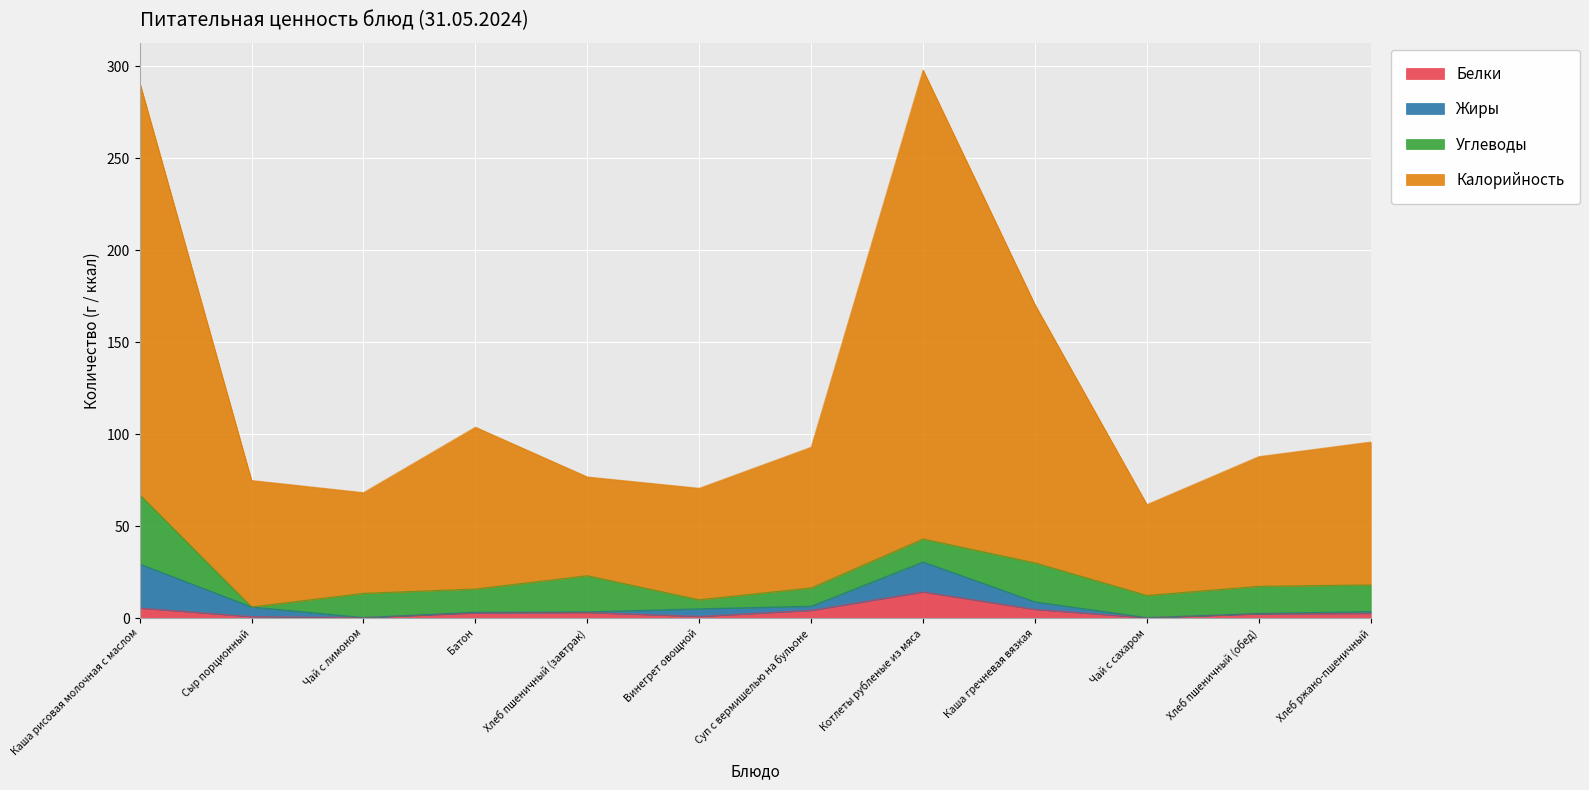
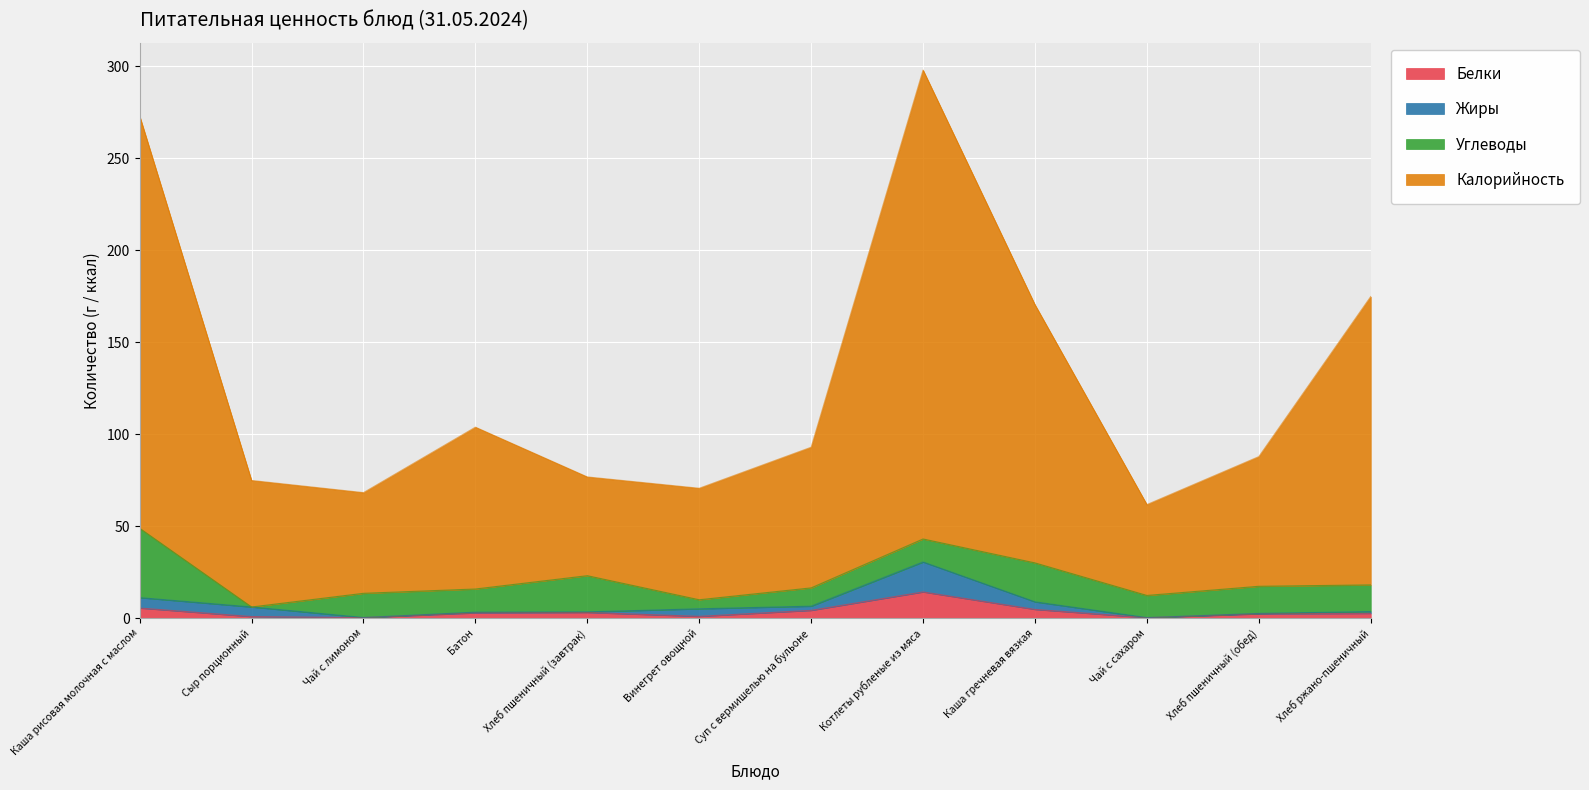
  {
    "Белки": {
      "Каша рисовая молочная с маслом": 5,
      "Сыр порционный": 1,
      "Винегрет овощной": 1,
      "Суп с вермишелью на бульоне": 4,
      "Котлеты рубленые из мяса": 14,
      "Каша гречневая вязкая": 5
    },
    "Жиры": {
-     "Каша рисовая молочная с маслом": 24,
+     "Каша рисовая молочная с маслом": 6,
      "Винегрет овощной": 4,
      "Суп с вермишелью на бульоне": 2,
      "Котлеты рубленые из мяса": 16,
      "Каша гречневая вязкая": 4
    },
    "Углеводы": {
      "Каша рисовая молочная с маслом": 38,
      "Чай с лимоном": 13,
      "Батон": 13,
      "Хлеб пшеничный (завтрак)": 20,
      "Винегрет овощной": 5,
      "Суп с вермишелью на бульоне": 10,
      "Котлеты рубленые из мяса": 13,
      "Каша гречневая вязкая": 21,
      "Чай с сахаром": 12,
      "Хлеб пшеничный (обед)": 15,
      "Хлеб ржано-пшеничный": 14
    },
    "Калорийность": {
      "Каша рисовая молочная с маслом": 224,
      "Сыр порционный": 69,
      "Чай с лимоном": 55,
      "Батон": 88,
      "Хлеб пшеничный (завтрак)": 54,
      "Винегрет овощной": 61,
      "Суп с вермишелью на бульоне": 76,
      "Котлеты рубленые из мяса": 255,
      "Каша гречневая вязкая": 140,
      "Чай с сахаром": 49,
      "Хлеб пшеничный (обед)": 71,
-     "Хлеб ржано-пшеничный": 78
+     "Хлеб ржано-пшеничный": 157
    }
  }
